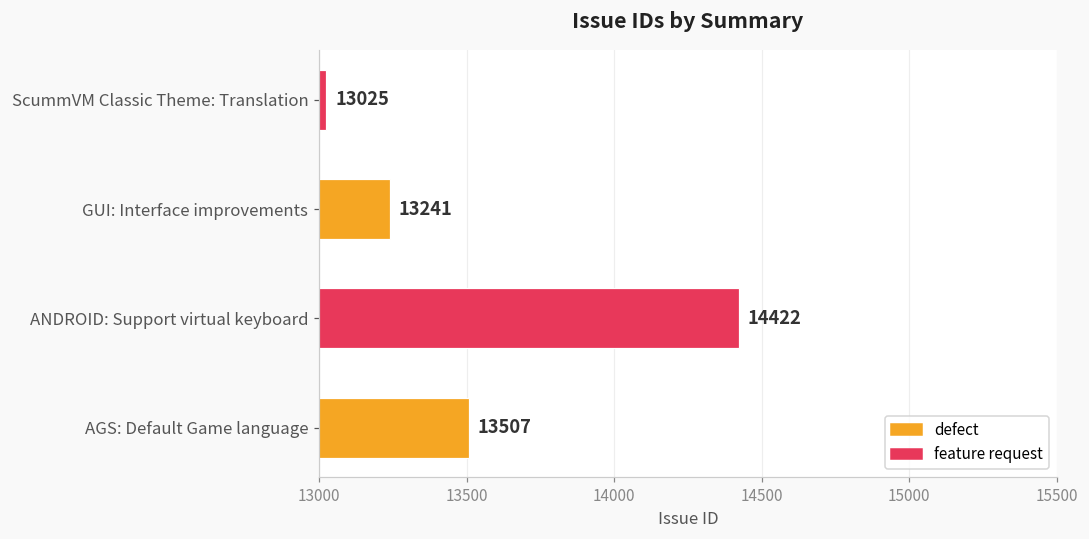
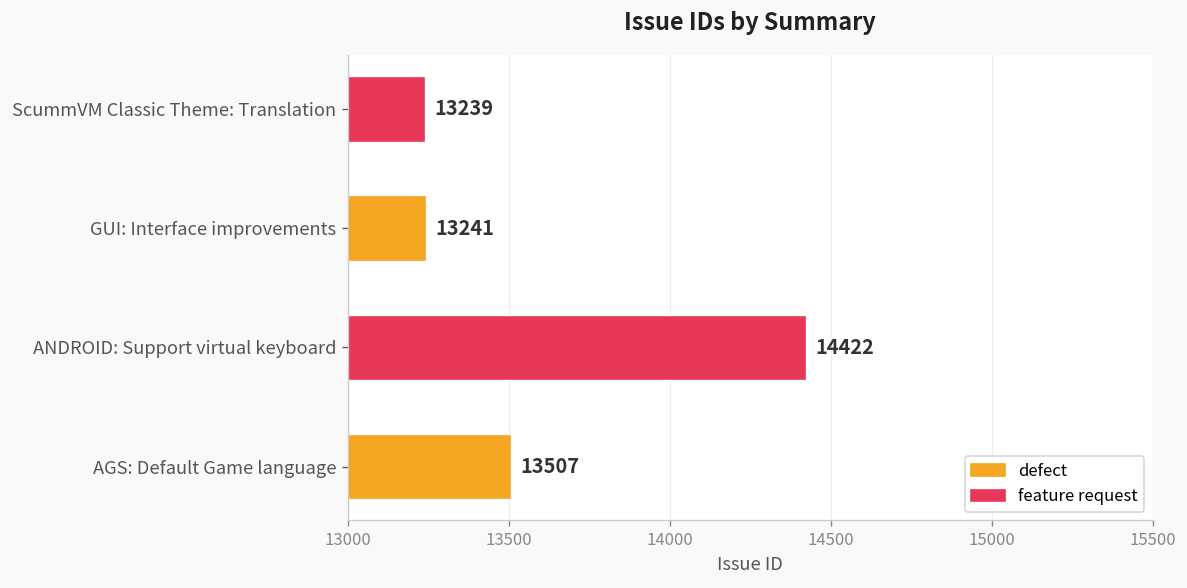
  {
-   "ScummVM Classic Theme: Translation": 13025,
+   "ScummVM Classic Theme: Translation": 13239,
    "GUI: Interface improvements": 13241,
    "ANDROID: Support virtual keyboard": 14422,
    "AGS: Default Game language": 13507
  }
